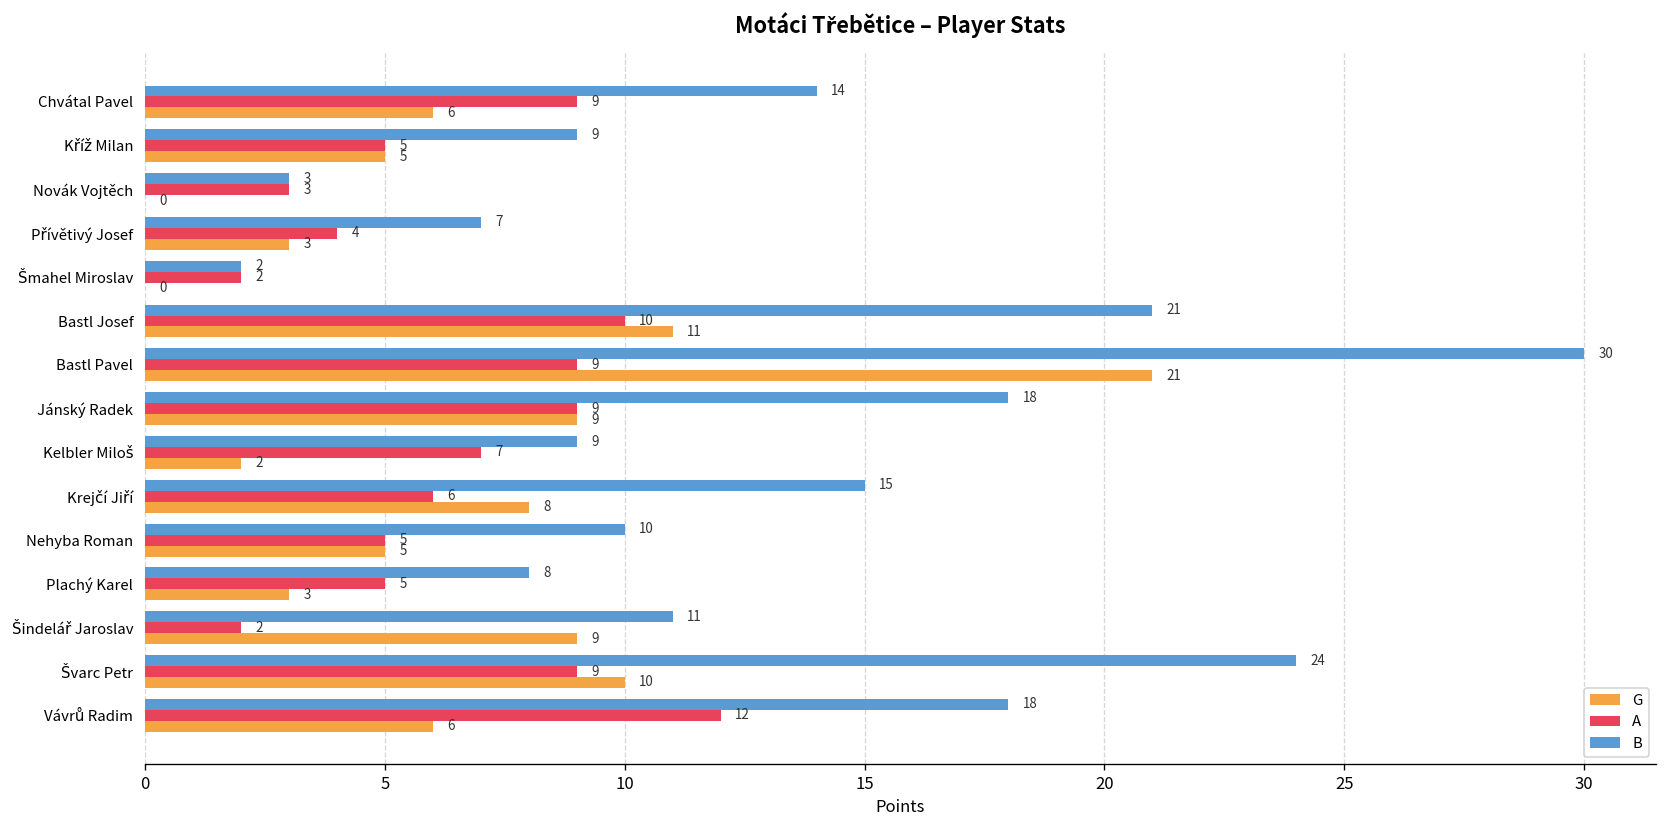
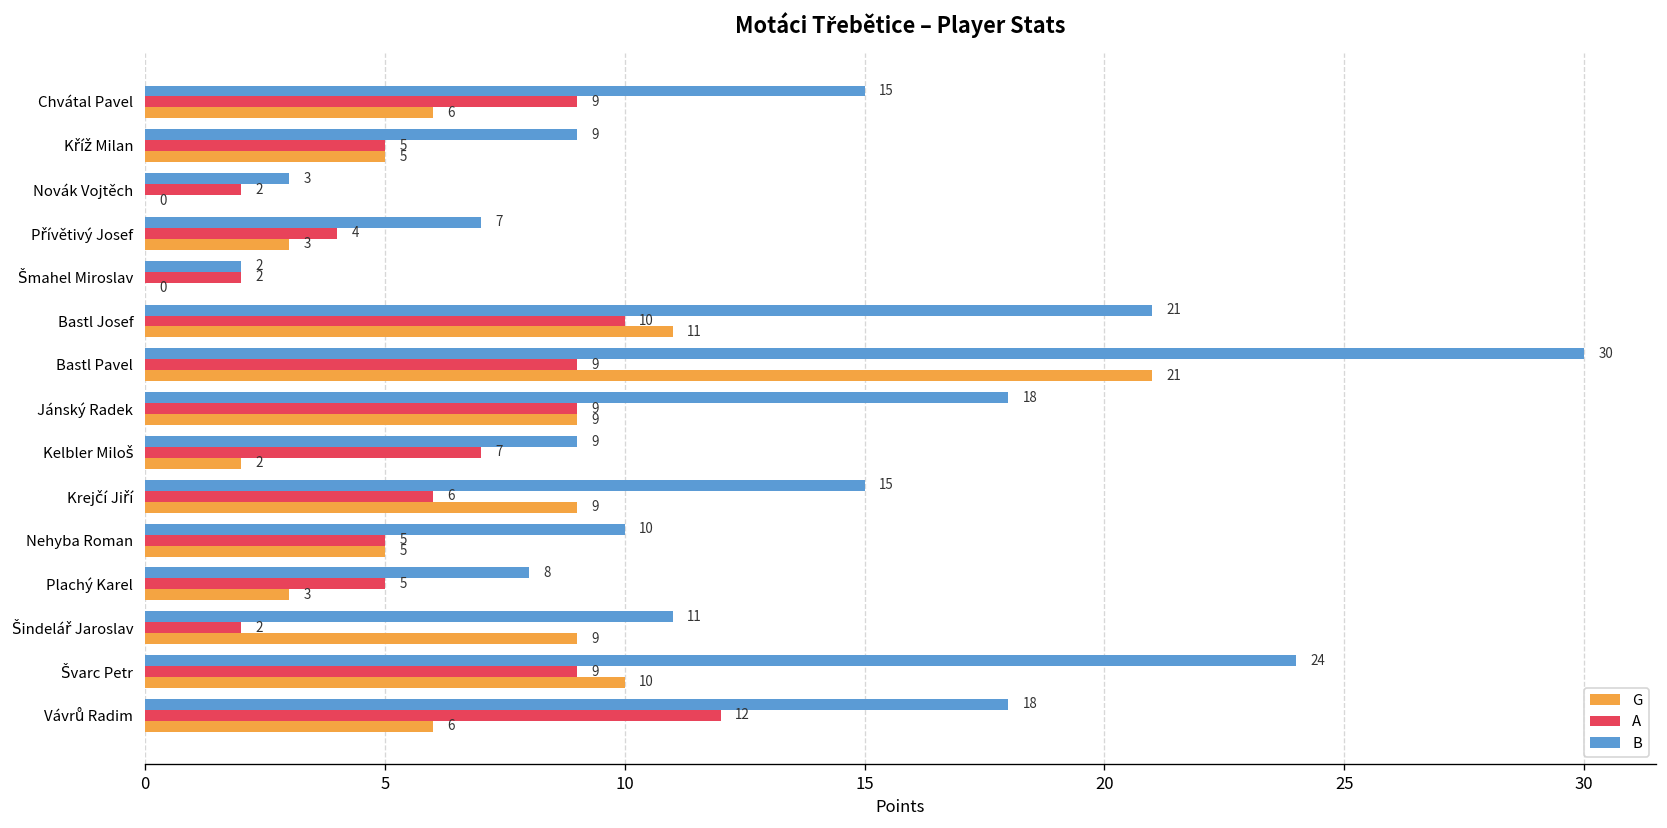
  {
    "G": {
      "Chvátal Pavel": 6,
      "Kříž Milan": 5,
      "Novák Vojtěch": 0,
      "Přívětivý Josef": 3,
      "Šmahel Miroslav": 0,
      "Bastl Josef": 11,
      "Bastl Pavel": 21,
      "Jánský Radek": 9,
      "Kelbler Miloš": 2,
-     "Krejčí Jiří": 8,
+     "Krejčí Jiří": 9,
      "Nehyba Roman": 5,
      "Plachý Karel": 3,
      "Šindelář Jaroslav": 9,
      "Švarc Petr": 10,
      "Vávrů Radim": 6
    },
    "A": {
      "Chvátal Pavel": 9,
      "Kříž Milan": 5,
-     "Novák Vojtěch": 3,
+     "Novák Vojtěch": 2,
      "Přívětivý Josef": 4,
      "Šmahel Miroslav": 2,
      "Bastl Josef": 10,
      "Bastl Pavel": 9,
      "Jánský Radek": 9,
      "Kelbler Miloš": 7,
      "Krejčí Jiří": 6,
      "Nehyba Roman": 5,
      "Plachý Karel": 5,
      "Šindelář Jaroslav": 2,
      "Švarc Petr": 9,
      "Vávrů Radim": 12
    },
    "B": {
-     "Chvátal Pavel": 14,
+     "Chvátal Pavel": 15,
      "Kříž Milan": 9,
      "Novák Vojtěch": 3,
      "Přívětivý Josef": 7,
      "Šmahel Miroslav": 2,
      "Bastl Josef": 21,
      "Bastl Pavel": 30,
      "Jánský Radek": 18,
      "Kelbler Miloš": 9,
      "Krejčí Jiří": 15,
      "Nehyba Roman": 10,
      "Plachý Karel": 8,
      "Šindelář Jaroslav": 11,
      "Švarc Petr": 24,
      "Vávrů Radim": 18
    }
  }
